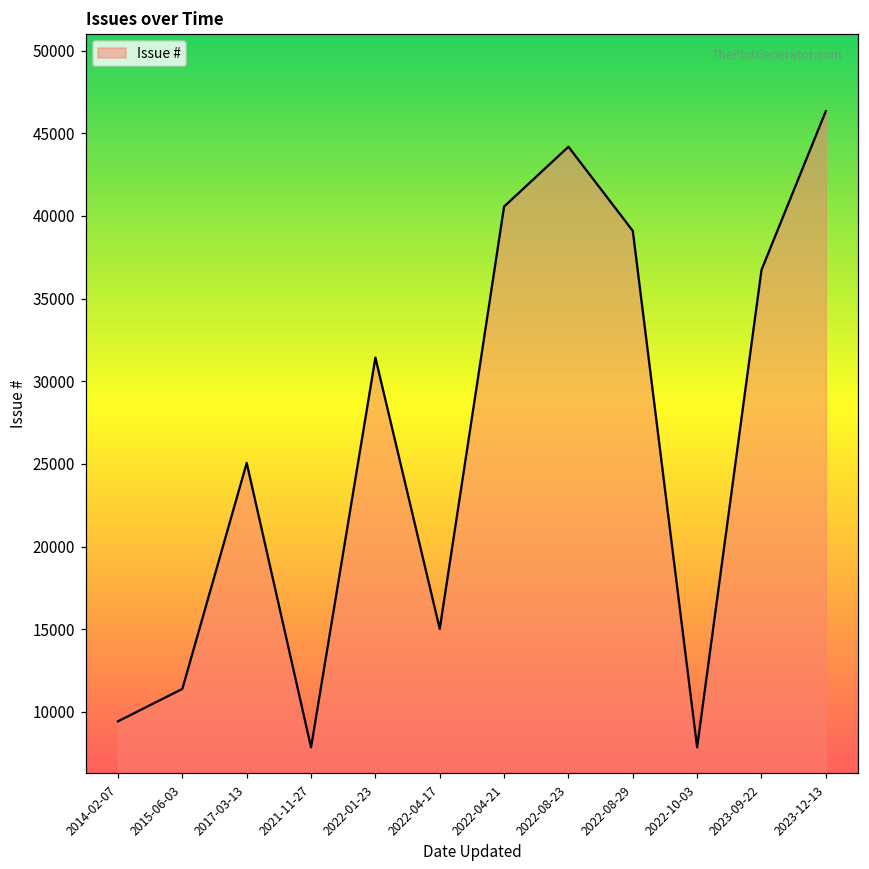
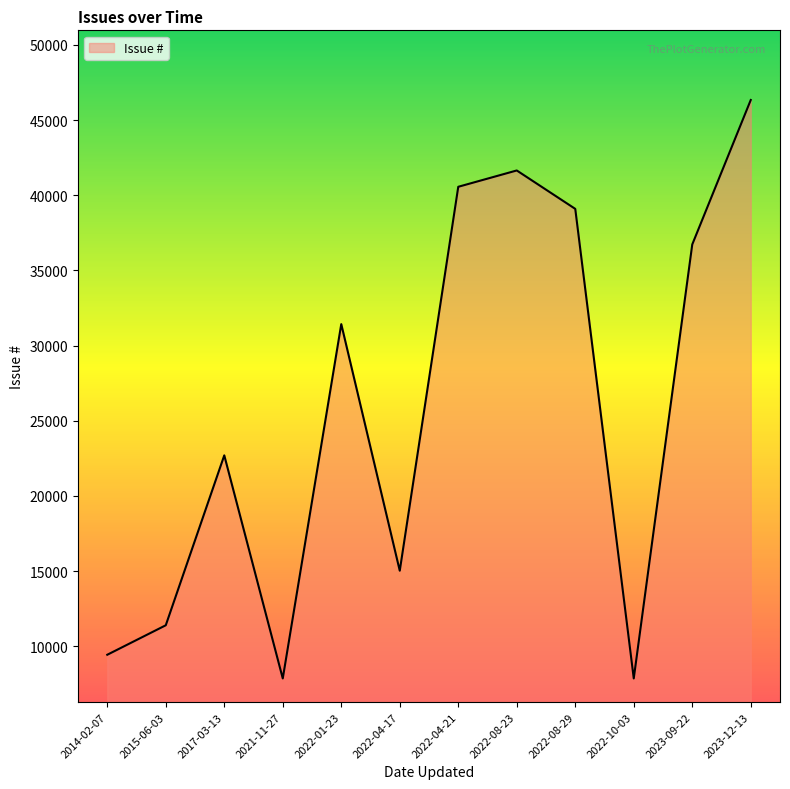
  {
    "2014-02-07": 9400,
    "2015-06-03": 11400,
-   "2017-03-13": 25100,
+   "2017-03-13": 22700,
    "2021-11-27": 7900,
    "2022-01-23": 31400,
    "2022-04-17": 15000,
    "2022-04-21": 40600,
-   "2022-08-23": 44200,
+   "2022-08-23": 41700,
    "2022-08-29": 39100,
    "2022-10-03": 7900,
    "2023-09-22": 36700,
    "2023-12-13": 46300
  }
